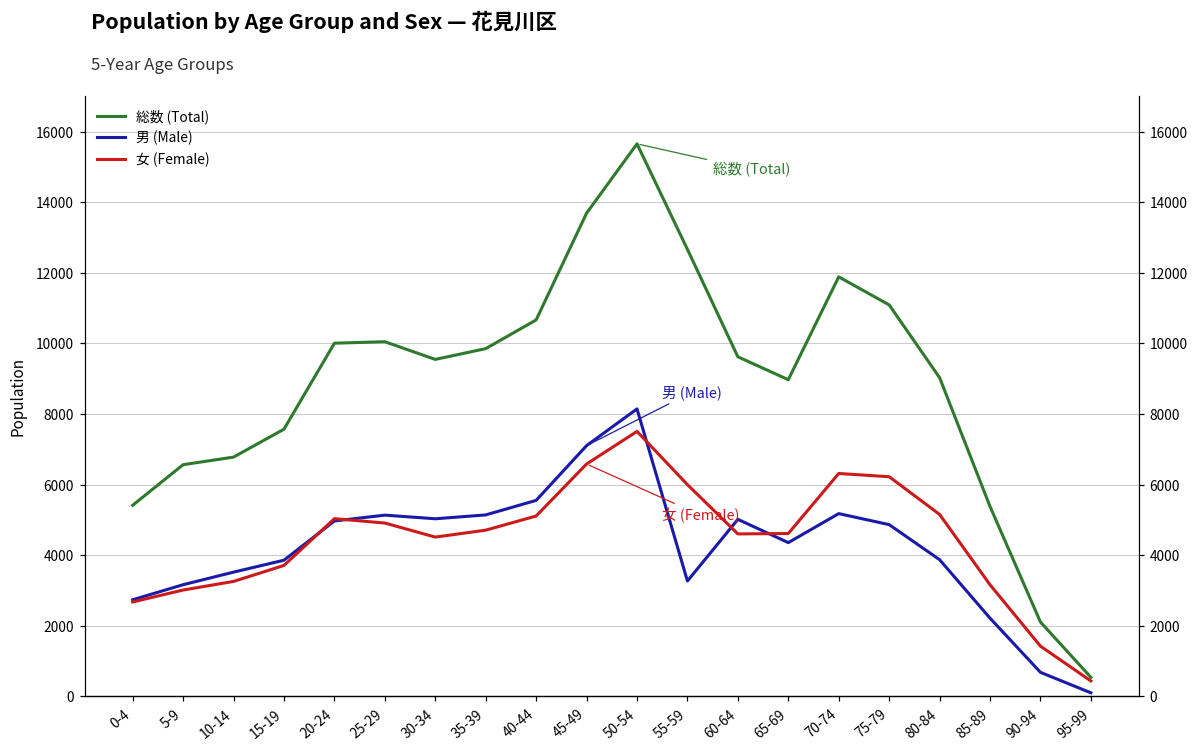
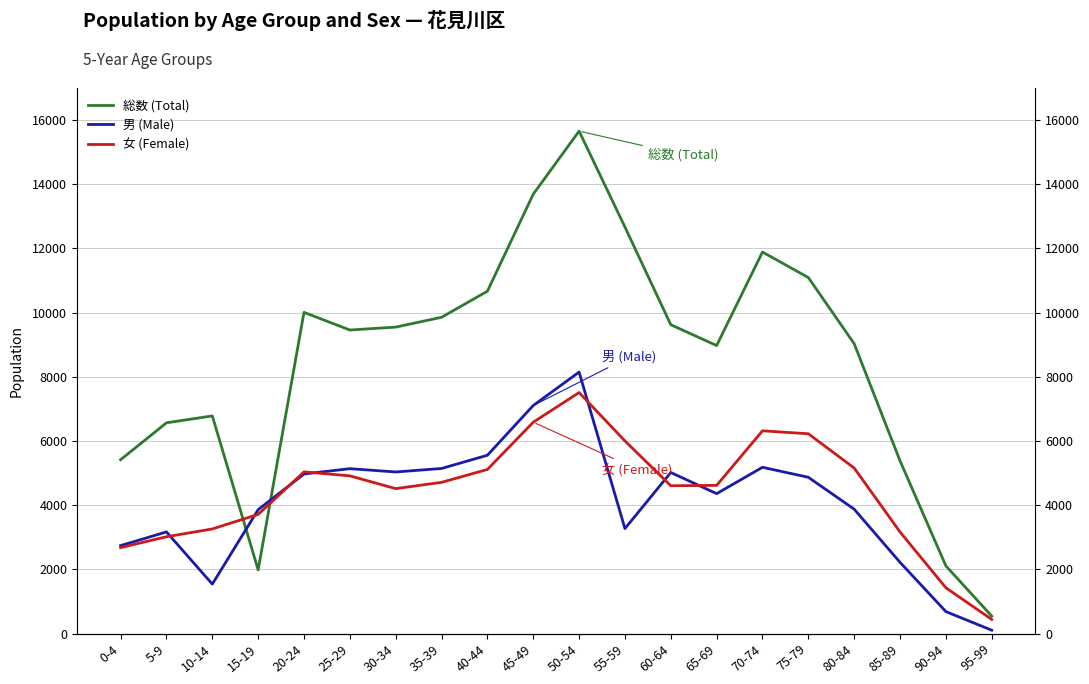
  {
    "総数 (Total)": {
      "0-4": 5400,
      "5-9": 6600,
      "10-14": 6800,
-     "15-19": 7600,
+     "15-19": 2000,
      "20-24": 10000,
-     "25-29": 10100,
+     "25-29": 9500,
      "30-34": 9500,
      "35-39": 9900,
      "40-44": 10700,
      "45-49": 13700,
      "50-54": 15700,
      "55-59": 12700,
      "60-64": 9600,
      "65-69": 9000,
      "70-74": 11900,
      "75-79": 11100,
      "80-84": 9000,
      "85-89": 5400,
      "90-94": 2100,
      "95-99": 500
    },
    "男 (Male)": {
      "5-9": 3200,
-     "10-14": 3500,
+     "10-14": 1500,
      "15-19": 3900,
      "25-29": 5100,
      "30-34": 5000,
      "35-39": 5100,
      "40-44": 5600,
      "45-49": 7100,
      "50-54": 8100,
      "55-59": 3300,
      "60-64": 5000,
      "65-69": 4400,
      "70-74": 5200,
      "75-79": 4900,
      "80-84": 3900,
      "85-89": 2200,
      "90-94": 700,
      "95-99": 100
    },
    "女 (Female)": {
      "5-9": 3000,
      "10-14": 3300,
      "15-19": 3700,
      "25-29": 4900,
      "30-34": 4500,
      "35-39": 4700,
      "40-44": 5100,
      "45-49": 6600,
      "50-54": 7500,
      "55-59": 6000,
      "60-64": 4600,
      "65-69": 4600,
      "70-74": 6300,
      "75-79": 6200,
      "80-84": 5200,
      "85-89": 3200,
      "90-94": 1400,
      "95-99": 400
    }
  }
